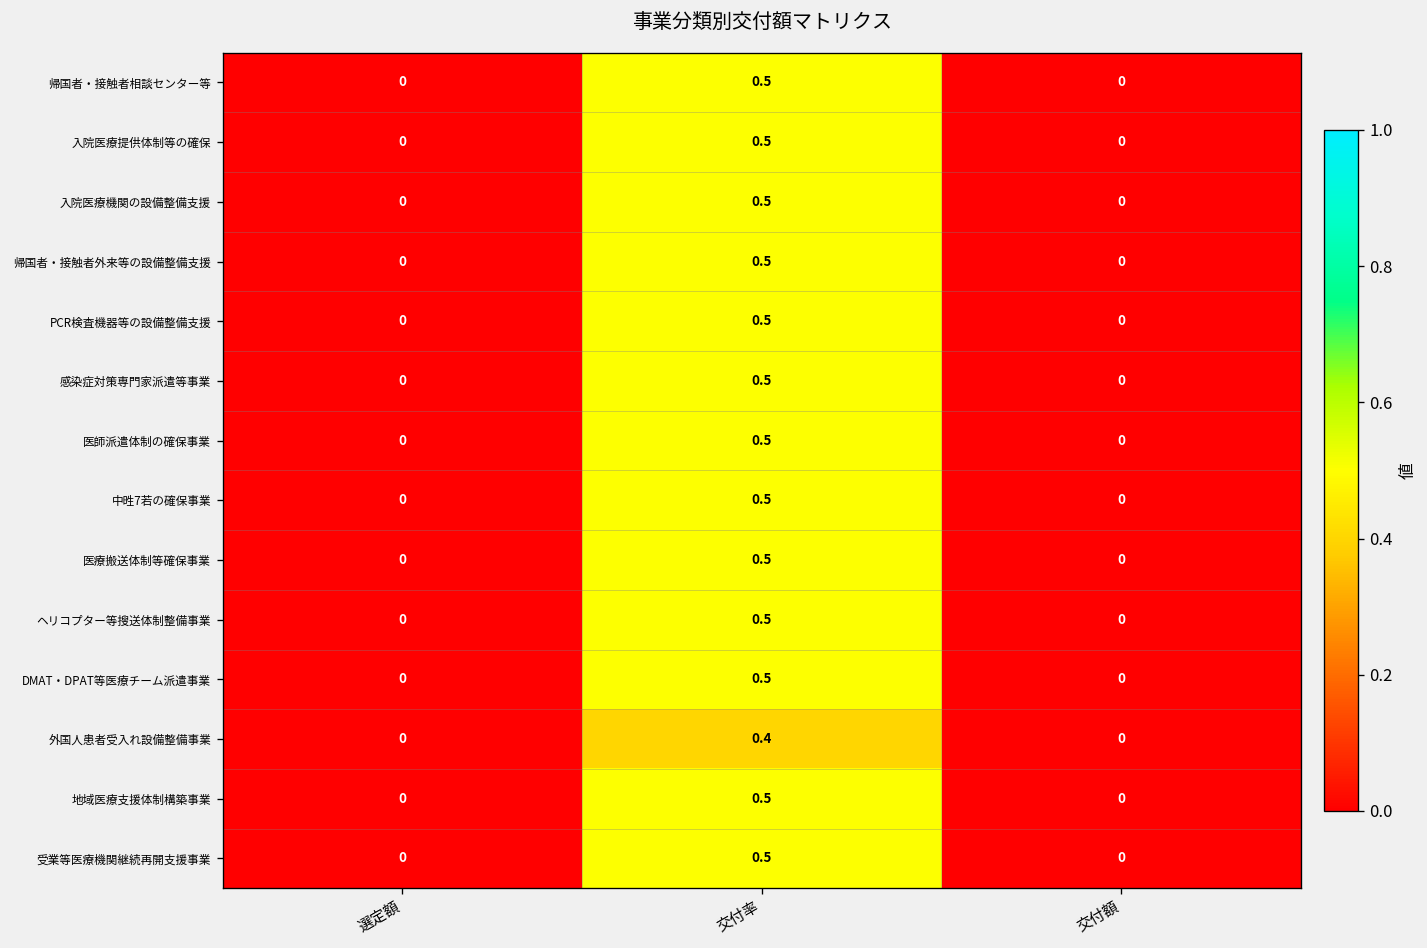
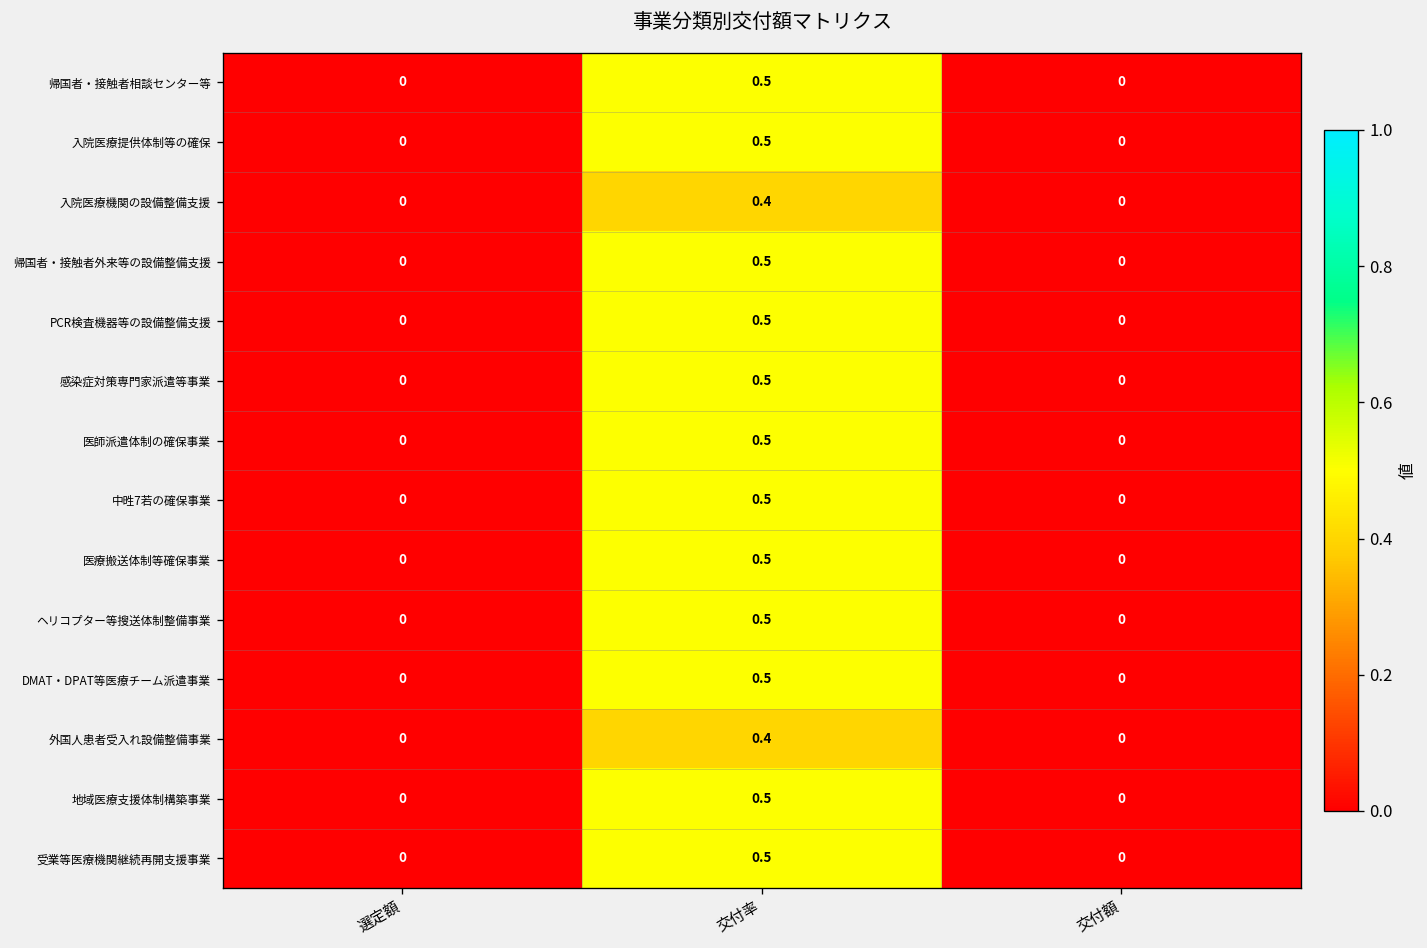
  {
    "帰国者・接触者相談センター等": {
      "選定額": 0,
      "交付率": 0.5,
      "交付額": 0
    },
    "入院医療提供体制等の確保": {
      "選定額": 0,
      "交付率": 0.5,
      "交付額": 0
    },
    "入院医療機関の設備整備支援": {
      "選定額": 0,
-     "交付率": 0.5,
+     "交付率": 0.4,
      "交付額": 0
    },
    "帰国者・接触者外来等の設備整備支援": {
      "選定額": 0,
      "交付率": 0.5,
      "交付額": 0
    },
    "PCR検査機器等の設備整備支援": {
      "選定額": 0,
      "交付率": 0.5,
      "交付額": 0
    },
    "感染症対策専門家派遣等事業": {
      "選定額": 0,
      "交付率": 0.5,
      "交付額": 0
    },
    "医師派遣体制の確保事業": {
      "選定額": 0,
      "交付率": 0.5,
      "交付額": 0
    },
    "中甠7若の確保事業": {
      "選定額": 0,
      "交付率": 0.5,
      "交付額": 0
    },
    "医療搬送体制等確保事業": {
      "選定額": 0,
      "交付率": 0.5,
      "交付額": 0
    },
    "ヘリコプター等搜送体制整備事業": {
      "選定額": 0,
      "交付率": 0.5,
      "交付額": 0
    },
    "DMAT・DPAT等医療チーム派遣事業": {
      "選定額": 0,
      "交付率": 0.5,
      "交付額": 0
    },
    "外国人患者受入れ設備整備事業": {
      "選定額": 0,
      "交付率": 0.4,
      "交付額": 0
    },
    "地域医療支援体制構築事業": {
      "選定額": 0,
      "交付率": 0.5,
      "交付額": 0
    },
    "受業等医療機関継続再開支援事業": {
      "選定額": 0,
      "交付率": 0.5,
      "交付額": 0
    }
  }
